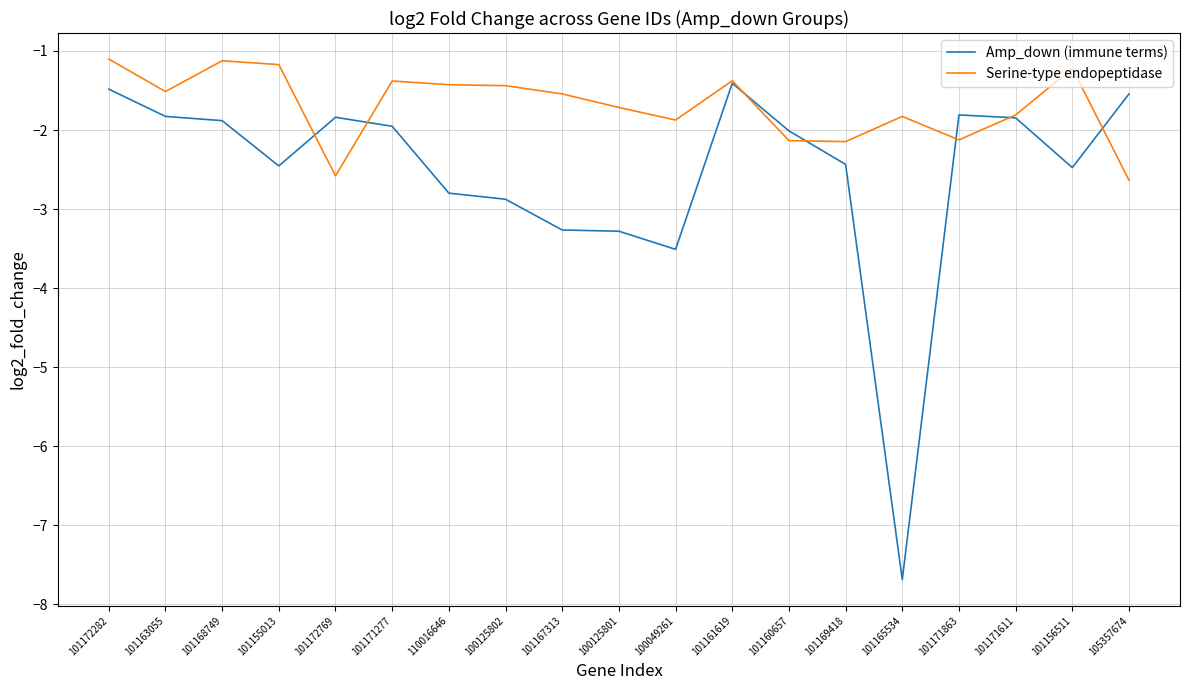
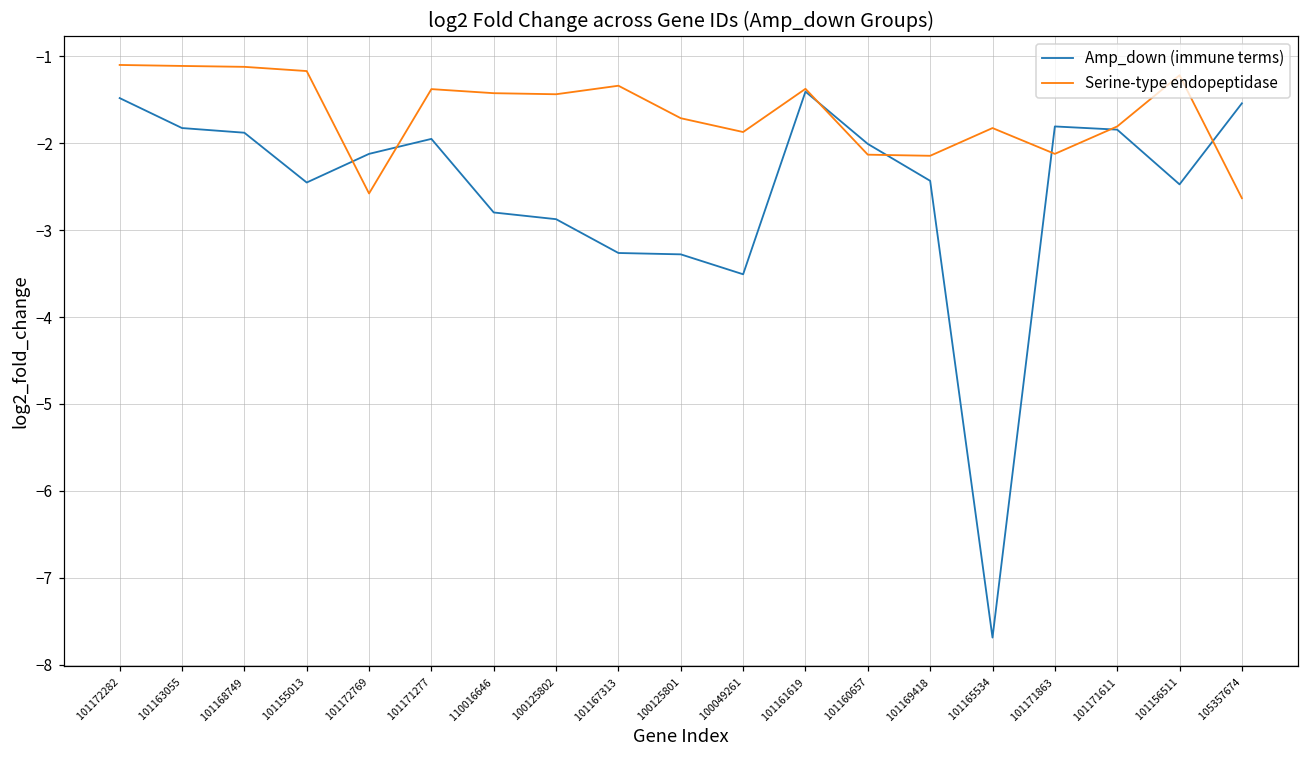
  {
    "Amp_down (immune terms)": {
      "101172282": -1.5,
      "101163055": -1.8,
      "101168749": -1.9,
      "101155013": -2.5,
-     "101172769": -1.8,
+     "101172769": -2.1,
      "101171277": -2.0,
      "110016646": -2.8,
      "100125802": -2.9,
      "101167313": -3.3,
      "100125801": -3.3,
      "100049261": -3.5,
      "101161619": -1.4,
      "101160657": -2.0,
      "101169418": -2.4,
      "101165534": -7.7,
      "101171863": -1.8,
      "101171611": -1.8,
      "101156511": -2.5,
      "105357674": -1.5
    },
    "Serine-type endopeptidase": {
      "101172282": -1.1,
-     "101163055": -1.5,
+     "101163055": -1.1,
      "101168749": -1.1,
      "101155013": -1.2,
      "101172769": -2.6,
      "101171277": -1.4,
      "110016646": -1.4,
      "100125802": -1.4,
-     "101167313": -1.5,
+     "101167313": -1.3,
      "100125801": -1.7,
      "100049261": -1.9,
      "101161619": -1.4,
      "101160657": -2.1,
      "101169418": -2.1,
      "101165534": -1.8,
      "101171863": -2.1,
      "101171611": -1.8,
      "105357674": -2.6
    }
  }
